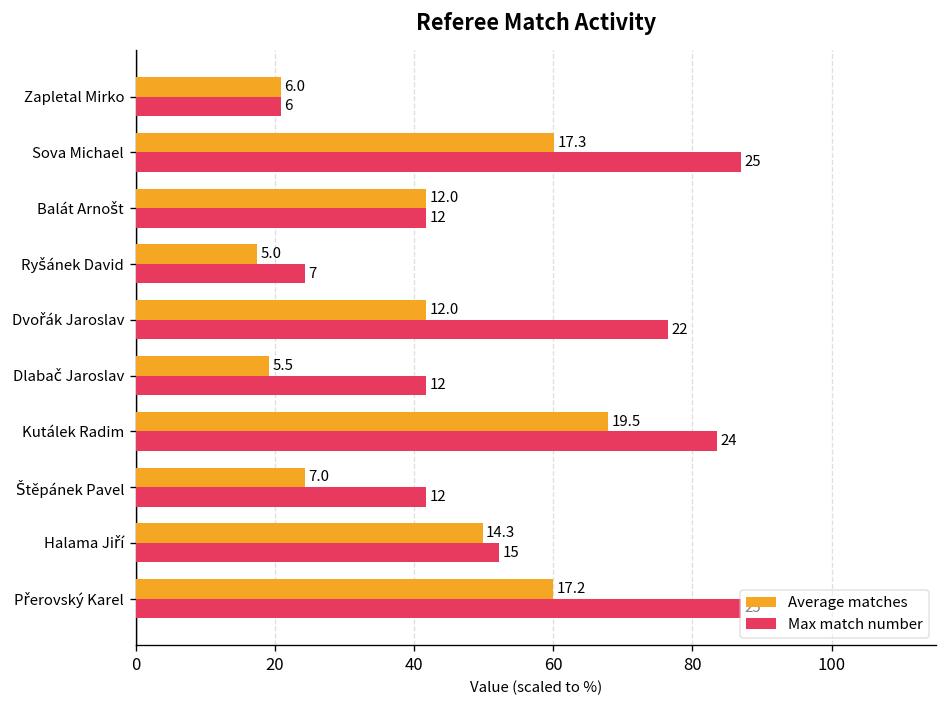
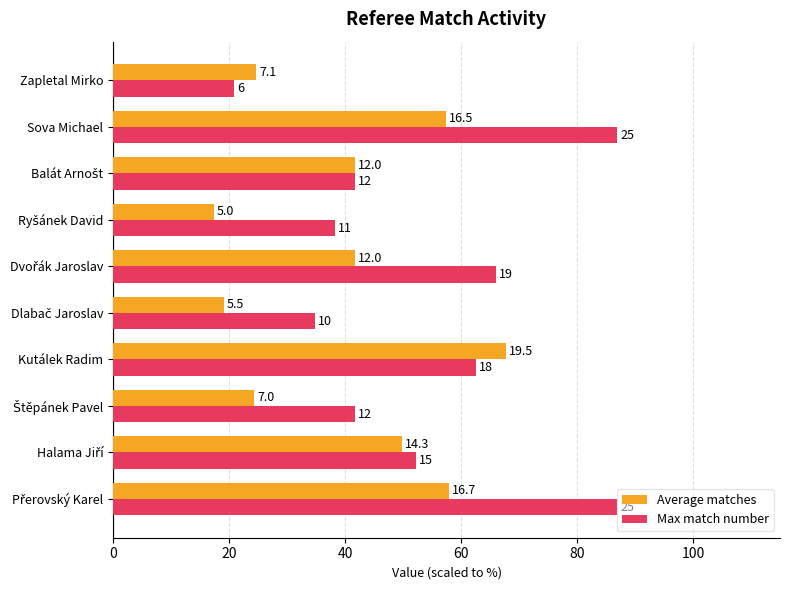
  {
    "Average matches": {
-     "Zapletal Mirko": 6.0,
-     "Sova Michael": 17.3,
-     "Přerovský Karel": 17.2
+     "Zapletal Mirko": 7.1,
+     "Sova Michael": 16.5,
+     "Přerovský Karel": 16.7
    },
    "Max match number": {
-     "Ryšánek David": 7,
-     "Dvořák Jaroslav": 22,
-     "Dlabač Jaroslav": 12,
-     "Kutálek Radim": 24
+     "Ryšánek David": 11,
+     "Dvořák Jaroslav": 19,
+     "Dlabač Jaroslav": 10,
+     "Kutálek Radim": 18
    }
  }
